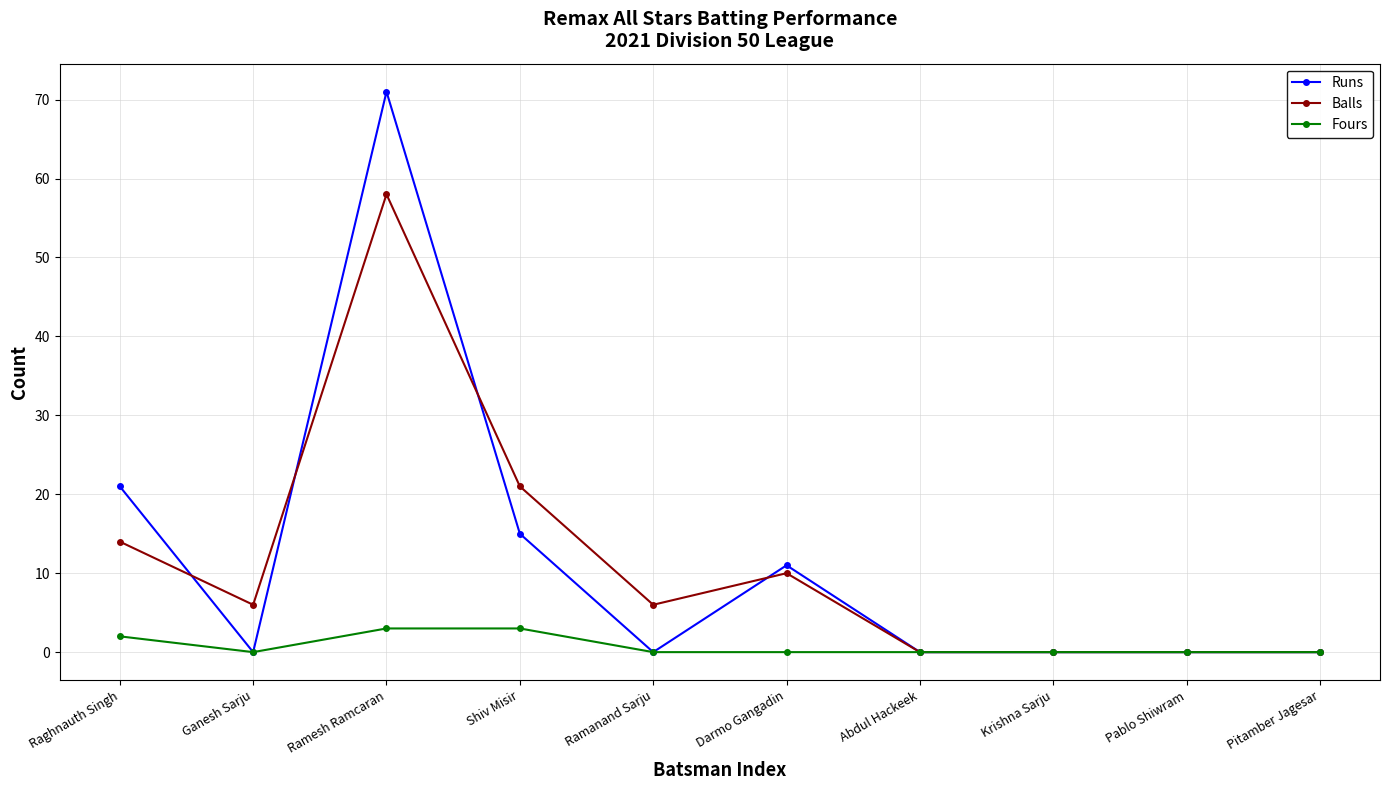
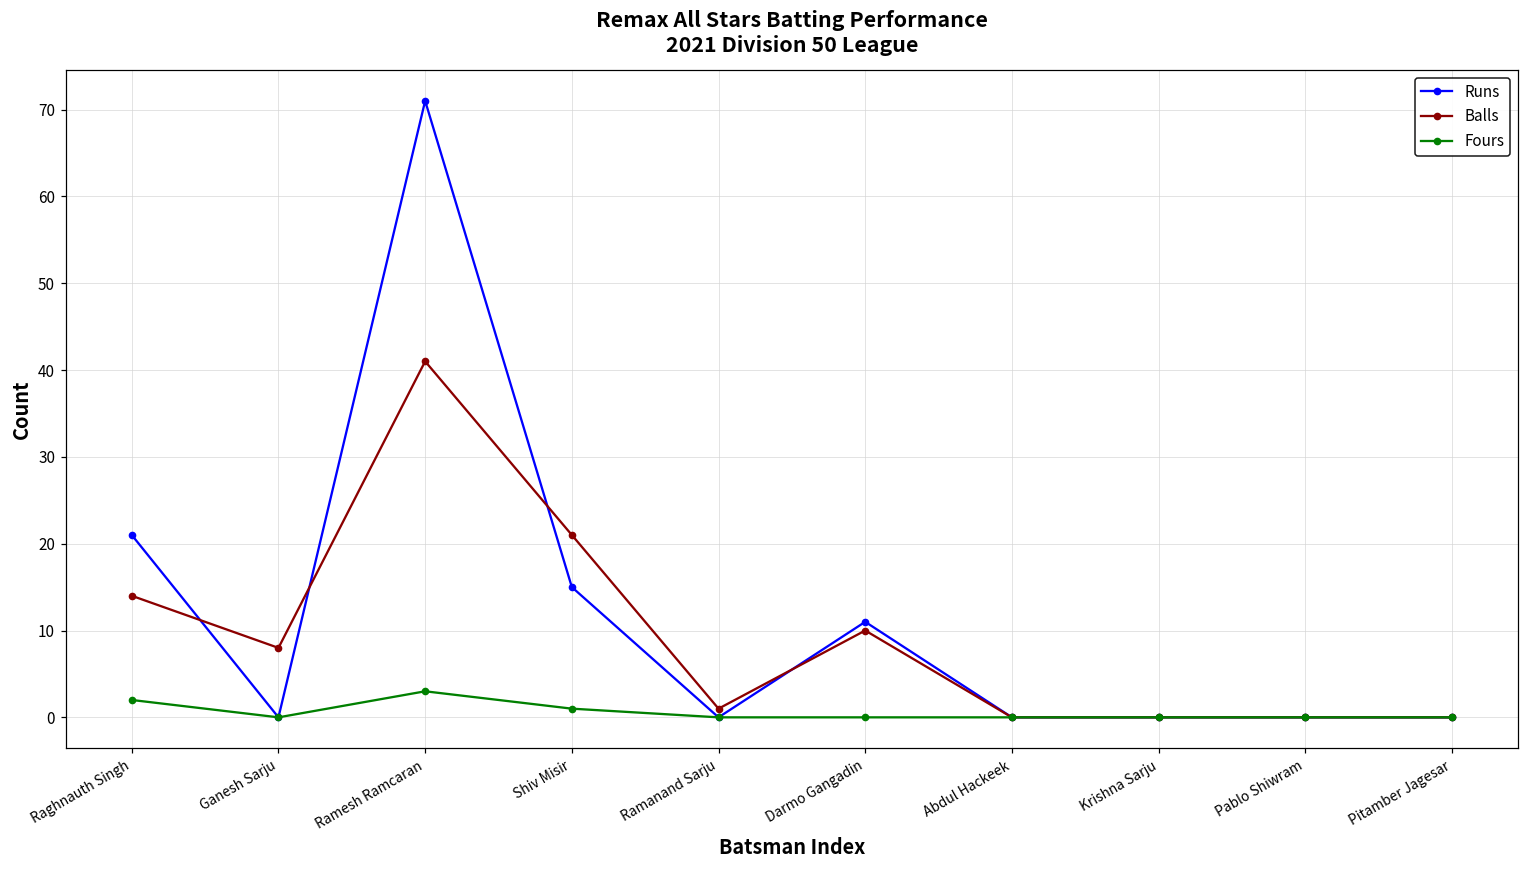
  {
    "Runs": {
      "Raghnauth Singh": 21,
      "Ramesh Ramcaran": 71,
      "Shiv Misir": 15,
      "Darmo Gangadin": 11
    },
    "Balls": {
      "Raghnauth Singh": 14,
-     "Ganesh Sarju": 6,
-     "Ramesh Ramcaran": 58,
+     "Ganesh Sarju": 8,
+     "Ramesh Ramcaran": 41,
      "Shiv Misir": 21,
-     "Ramanand Sarju": 6,
+     "Ramanand Sarju": 1,
      "Darmo Gangadin": 10
    },
    "Fours": {
      "Raghnauth Singh": 2,
      "Ramesh Ramcaran": 3,
-     "Shiv Misir": 3,
+     "Shiv Misir": 1,
      "Darmo Gangadin": 0
    }
  }
